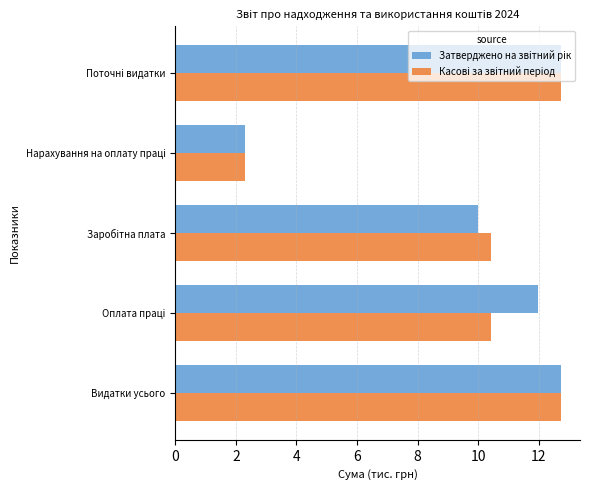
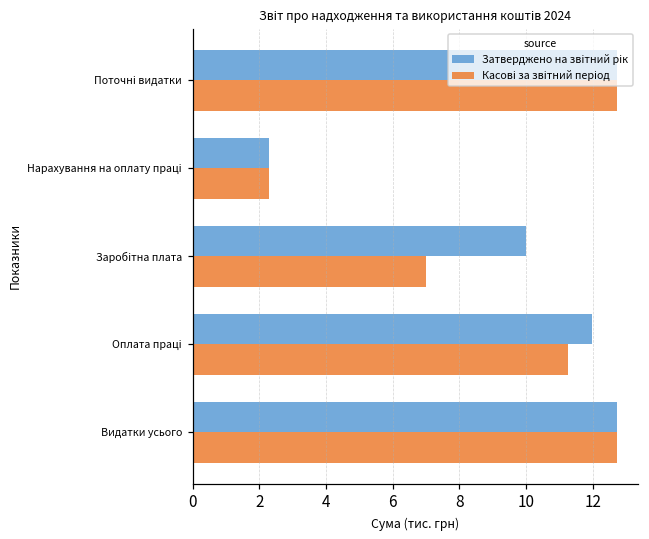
  {
    "Затверджено на звітний рік": {
      "Нарахування на оплату праці": 2.3,
      "Заробітна плата": 10.0,
      "Оплата праці": 12.0,
      "Видатки усього": 12.7
    },
    "Касові за звітний період": {
      "Поточні видатки": 12.7,
      "Нарахування на оплату праці": 2.3,
-     "Заробітна плата": 10.4,
-     "Оплата праці": 10.4,
+     "Заробітна плата": 7.0,
+     "Оплата праці": 11.2,
      "Видатки усього": 12.7
    }
  }
